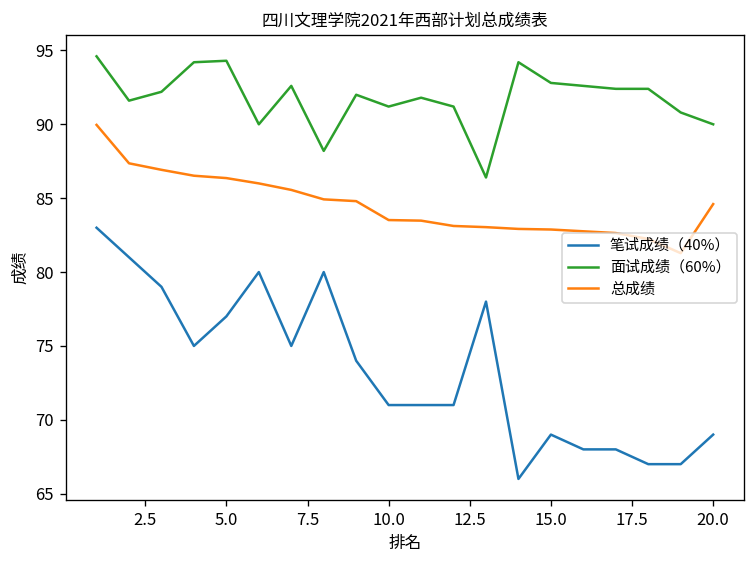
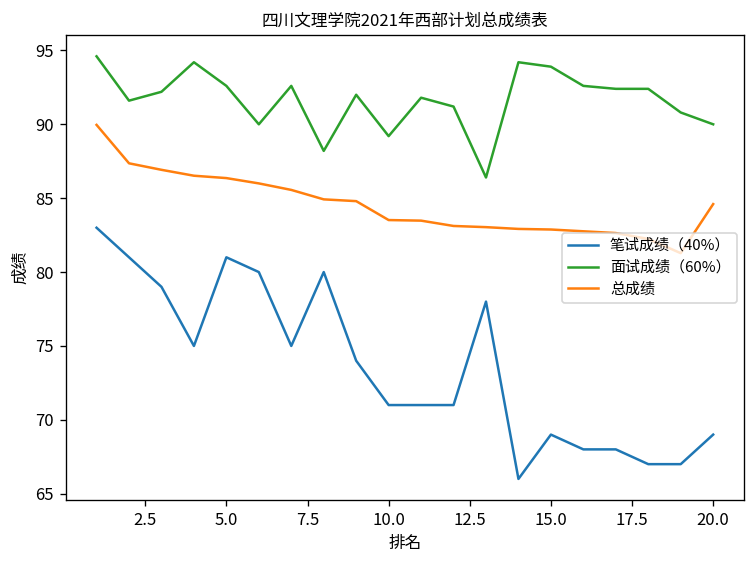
  {
    "笔试成绩（40%）": {
-     "5.0": 77,
+     "5.0": 81,
      "10.0": 71,
      "15.0": 69,
      "20.0": 69
    },
    "面试成绩（60%）": {
-     "5.0": 94.3,
-     "10.0": 91.2,
-     "15.0": 92.8,
+     "5.0": 92.6,
+     "10.0": 89.2,
+     "15.0": 93.9,
      "20.0": 90.0
    },
    "总成绩": {
      "5.0": 86.4,
      "10.0": 83.5,
      "15.0": 82.9,
      "20.0": 84.6
    }
  }
